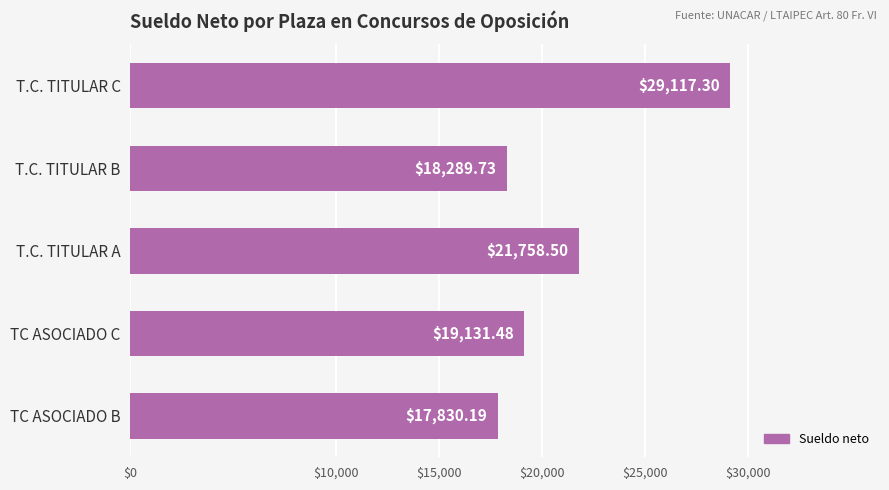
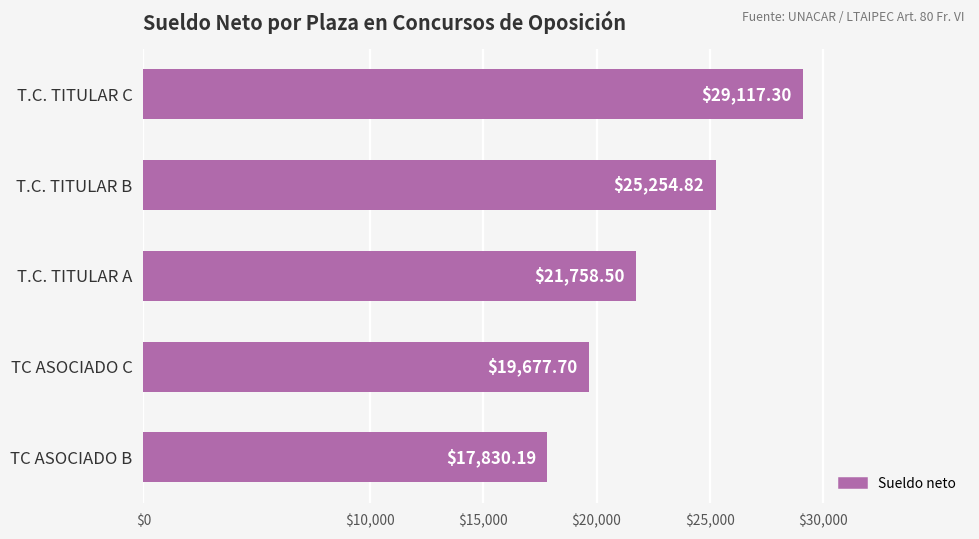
  {
    "T.C. TITULAR C": "$29,117.30",
-   "T.C. TITULAR B": "$18,289.73",
+   "T.C. TITULAR B": "$25,254.82",
    "T.C. TITULAR A": "$21,758.50",
-   "TC ASOCIADO C": "$19,131.48",
+   "TC ASOCIADO C": "$19,677.70",
    "TC ASOCIADO B": "$17,830.19"
  }
